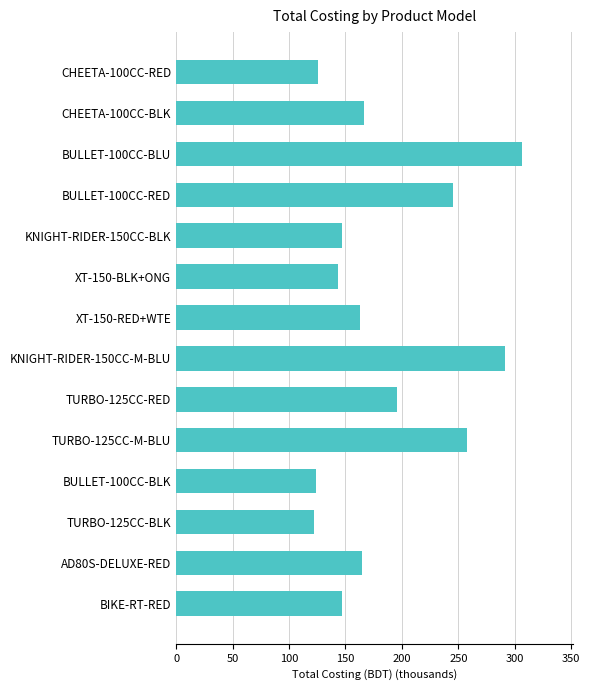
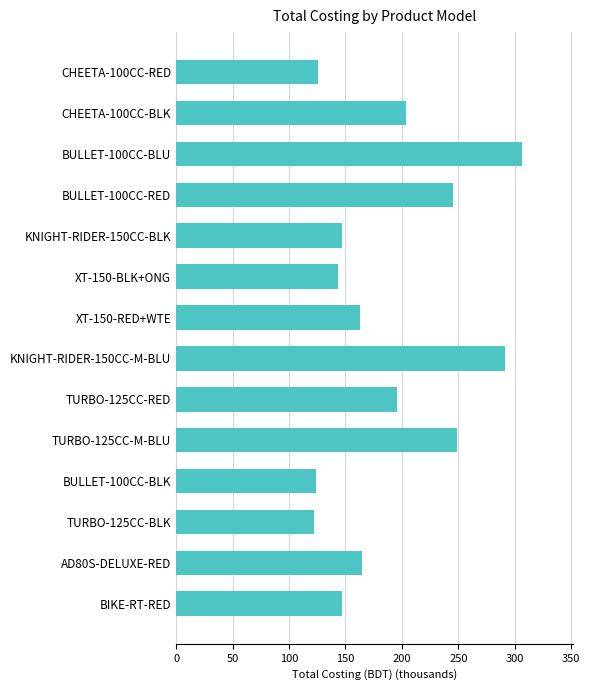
  {
    "CHEETA-100CC-RED": 125,
-   "CHEETA-100CC-BLK": 166,
+   "CHEETA-100CC-BLK": 204,
    "BULLET-100CC-BLU": 306,
    "BULLET-100CC-RED": 245,
    "KNIGHT-RIDER-150CC-BLK": 147,
    "XT-150-BLK+ONG": 143,
    "XT-150-RED+WTE": 163,
    "KNIGHT-RIDER-150CC-M-BLU": 291,
    "TURBO-125CC-RED": 196,
-   "TURBO-125CC-M-BLU": 257,
+   "TURBO-125CC-M-BLU": 249,
    "BULLET-100CC-BLK": 124,
    "TURBO-125CC-BLK": 122,
    "AD80S-DELUXE-RED": 165,
    "BIKE-RT-RED": 147
  }
